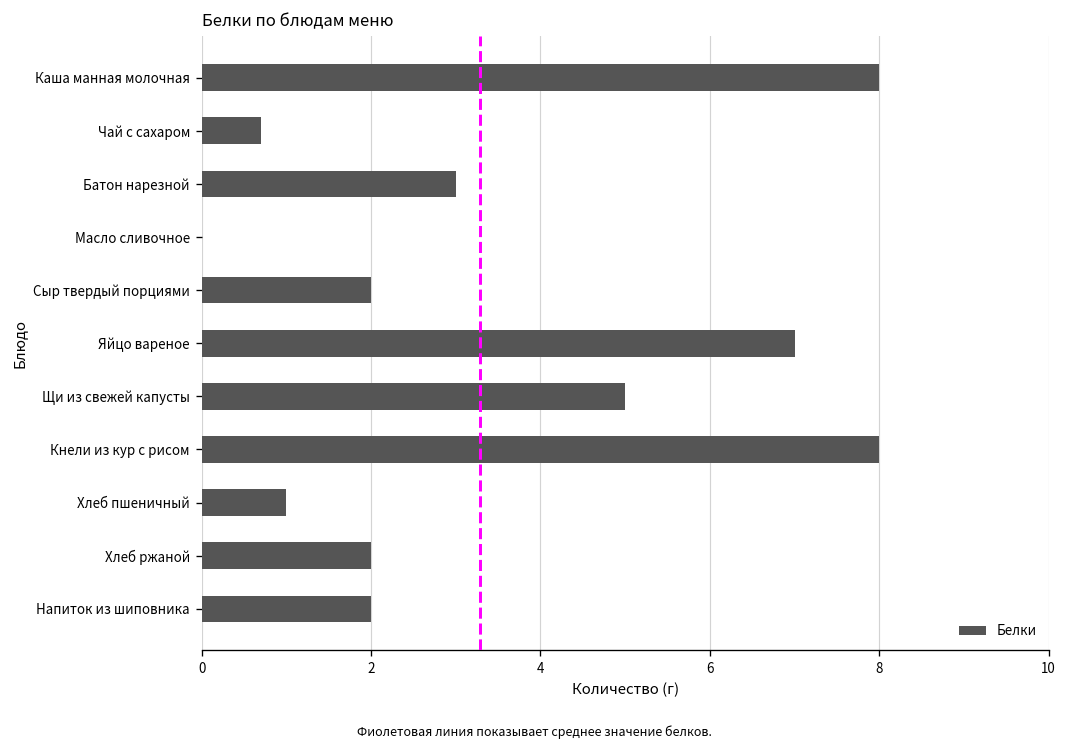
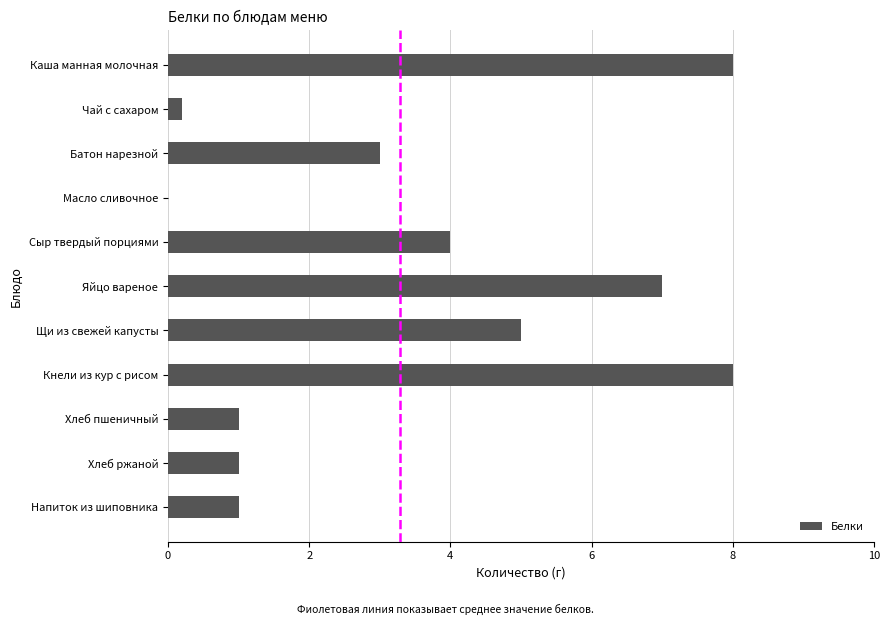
  {
    "Каша манная молочная": 8.0,
-   "Чай с сахаром": 0.7,
+   "Чай с сахаром": 0.2,
    "Батон нарезной": 3.0,
    "Масло сливочное": 0.0,
-   "Сыр твердый порциями": 2,
+   "Сыр твердый порциями": 4,
    "Яйцо вареное": 7.0,
    "Щи из свежей капусты": 5.0,
    "Кнели из кур с рисом": 8.0,
    "Хлеб пшеничный": 1.0,
-   "Хлеб ржаной": 2,
-   "Напиток из шиповника": 2
+   "Хлеб ржаной": 1,
+   "Напиток из шиповника": 1
  }
